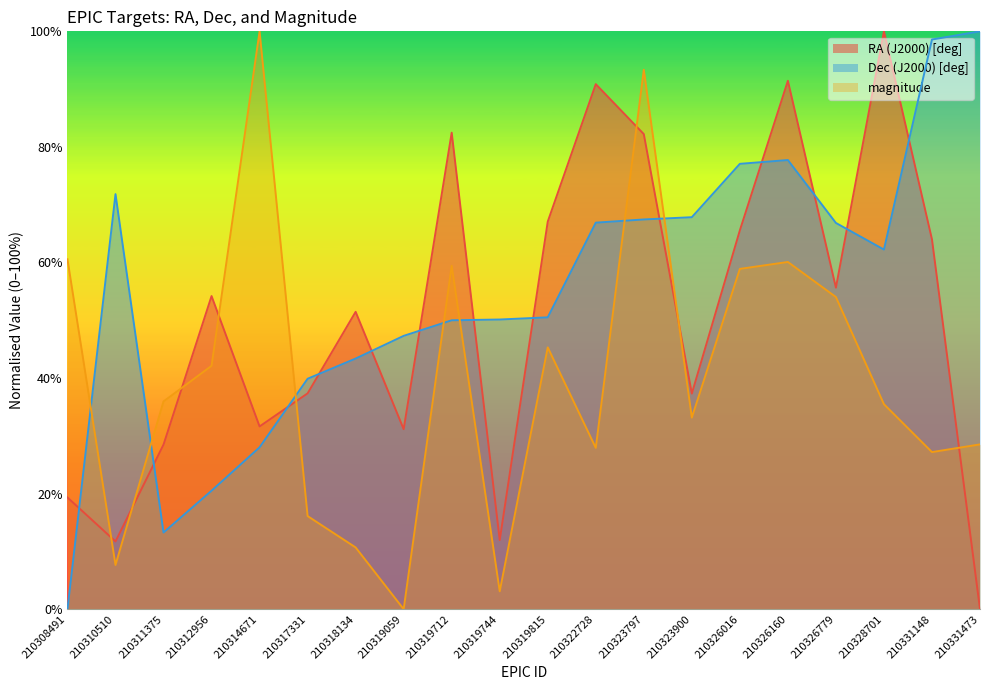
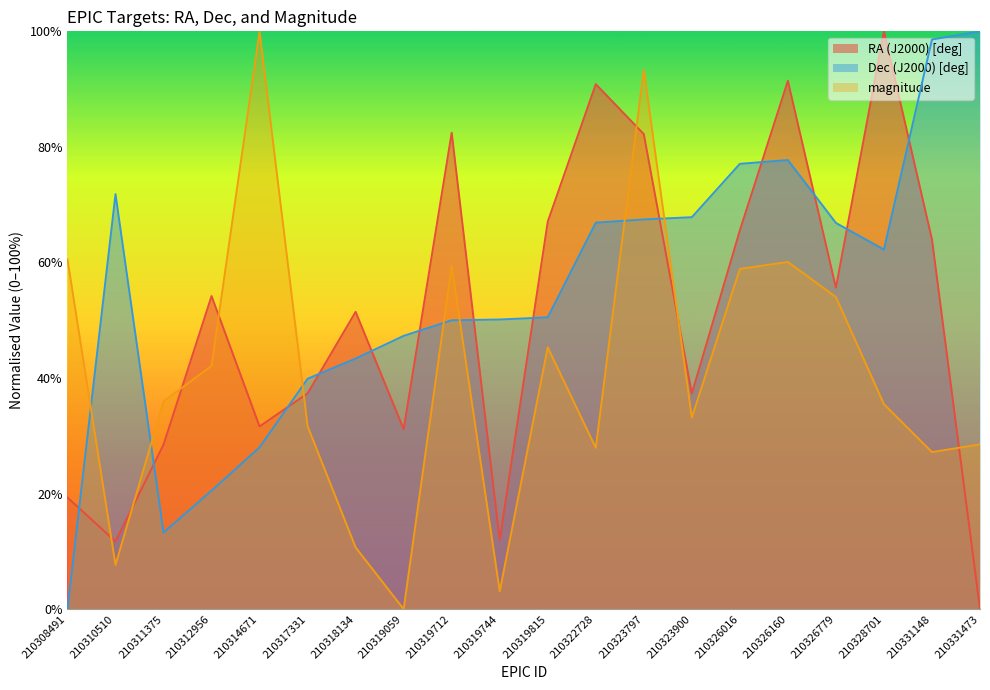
  {
    "RA (J2000) [deg]": {
      "210308491": "19%",
      "210310510": "12%",
      "210311375": "28%",
      "210312956": "54%",
      "210314671": "32%",
      "210317331": "37%",
      "210318134": "51%",
      "210319059": "31%",
      "210319712": "82%",
      "210319744": "12%",
      "210319815": "67%",
      "210322728": "91%",
      "210323797": "82%",
      "210323900": "37%",
      "210326016": "66%",
      "210326160": "91%",
      "210326779": "56%",
      "210328701": "100%",
      "210331148": "64%",
      "210331473": "0%"
    },
    "Dec (J2000) [deg]": {
      "210308491": "0%",
      "210310510": "72%",
      "210311375": "13%",
      "210312956": "21%",
      "210314671": "28%",
      "210317331": "40%",
      "210318134": "43%",
      "210319059": "47%",
      "210319712": "50%",
      "210319744": "50%",
      "210319815": "51%",
      "210322728": "67%",
      "210323797": "67%",
      "210323900": "68%",
      "210326016": "77%",
      "210326160": "78%",
      "210326779": "67%",
      "210328701": "62%",
      "210331473": "100%"
    },
    "magnitude": {
      "210308491": "61%",
      "210310510": "8%",
      "210311375": "36%",
      "210312956": "42%",
      "210314671": "100%",
-     "210317331": "16%",
+     "210317331": "32%",
      "210318134": "11%",
      "210319059": "0%",
      "210319712": "59%",
      "210319744": "3%",
      "210319815": "45%",
      "210322728": "28%",
      "210323797": "93%",
      "210323900": "33%",
      "210326016": "59%",
      "210326160": "60%",
      "210326779": "54%",
      "210328701": "35%",
      "210331148": "27%",
      "210331473": "29%"
    }
  }
